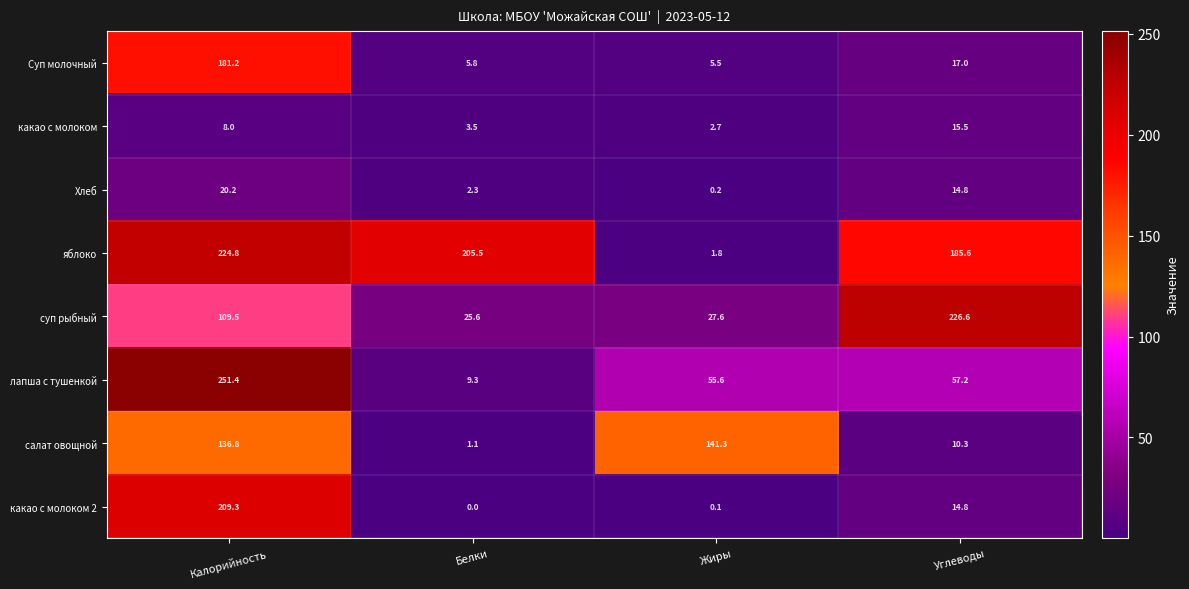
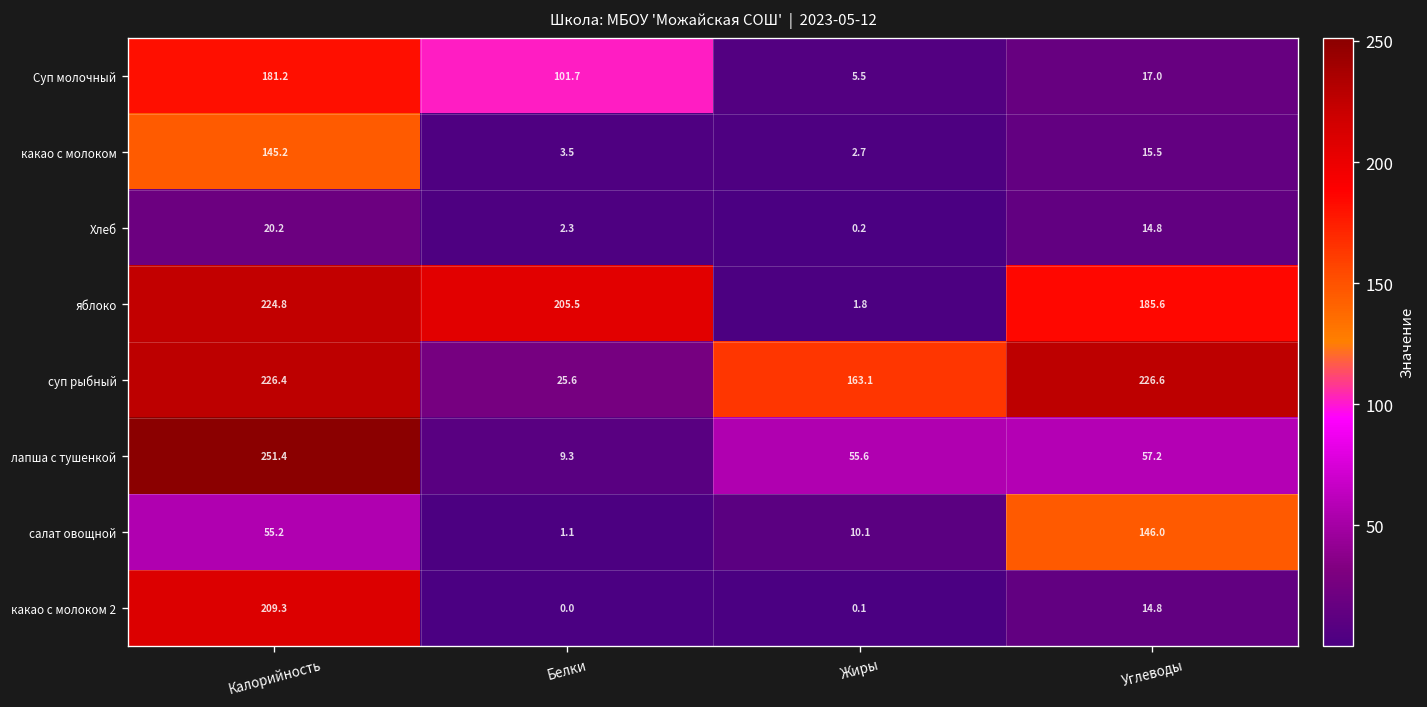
  {
    "Суп молочный": {
      "Калорийность": 181.2,
-     "Белки": 5.8,
+     "Белки": 101.7,
      "Жиры": 5.5,
      "Углеводы": 17.0
    },
    "какао с молоком": {
-     "Калорийность": 8.0,
+     "Калорийность": 145.2,
      "Белки": 3.5,
      "Жиры": 2.7,
      "Углеводы": 15.5
    },
    "Хлеб": {
      "Калорийность": 20.2,
      "Белки": 2.3,
      "Жиры": 0.2,
      "Углеводы": 14.8
    },
    "яблоко": {
      "Калорийность": 224.8,
      "Белки": 205.5,
      "Жиры": 1.8,
      "Углеводы": 185.6
    },
    "суп рыбный": {
-     "Калорийность": 109.5,
+     "Калорийность": 226.4,
      "Белки": 25.6,
-     "Жиры": 27.6,
+     "Жиры": 163.1,
      "Углеводы": 226.6
    },
    "лапша с тушенкой": {
      "Калорийность": 251.4,
      "Белки": 9.3,
      "Жиры": 55.6,
      "Углеводы": 57.2
    },
    "салат овощной": {
-     "Калорийность": 136.8,
+     "Калорийность": 55.2,
      "Белки": 1.1,
-     "Жиры": 141.3,
-     "Углеводы": 10.3
+     "Жиры": 10.1,
+     "Углеводы": 146.0
    },
    "какао с молоком 2": {
      "Калорийность": 209.3,
      "Белки": 0.0,
      "Жиры": 0.1,
      "Углеводы": 14.8
    }
  }
